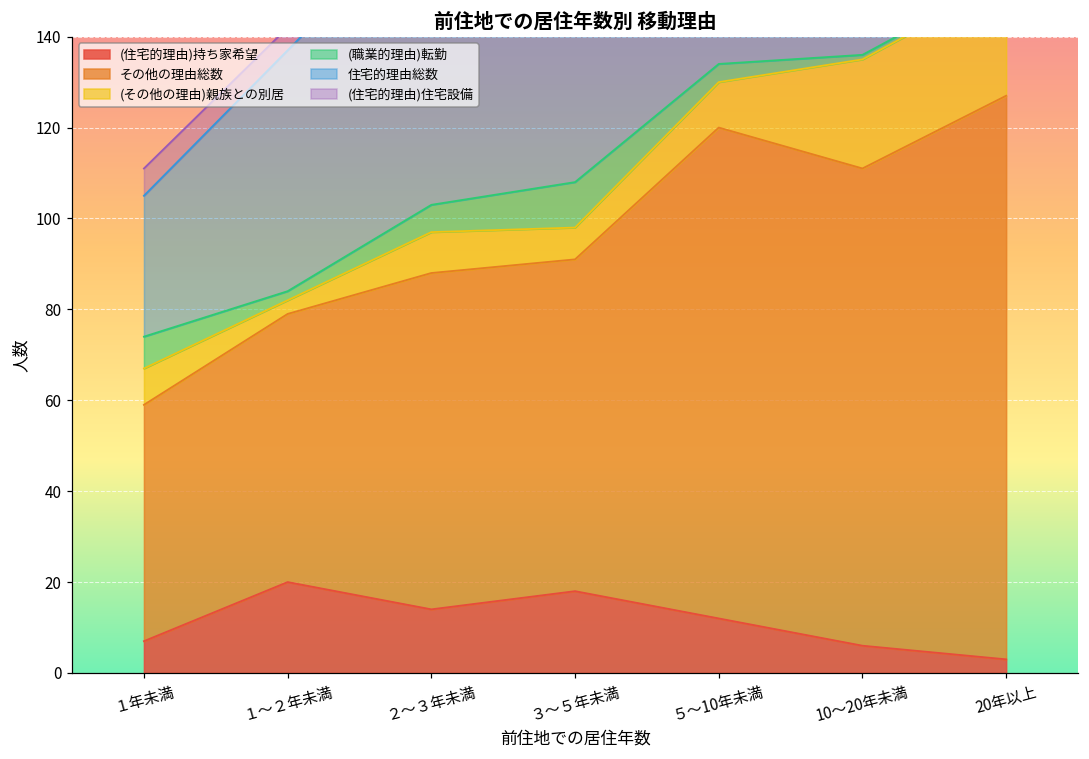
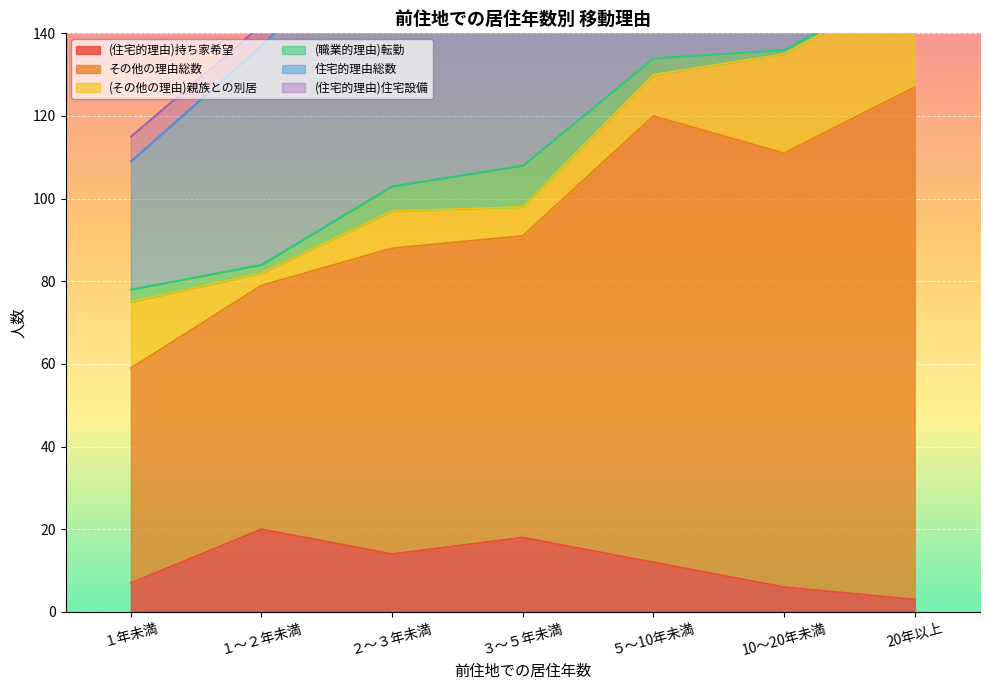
  {
    "(その他の理由)親族との別居": {
-     "１年未満": 8,
+     "１年未満": 16,
      "１～２年未満": 3,
      "２～３年未満": 9,
      "３～５年未満": 7,
      "５～10年未満": 10,
      "10～20年未満": 24
    },
    "(職業的理由)転勤": {
-     "１年未満": 7,
+     "１年未満": 3,
      "１～２年未満": 2,
      "２～３年未満": 6,
      "３～５年未満": 10,
      "５～10年未満": 4,
      "10～20年未満": 1
    },
    "住宅的理由総数": {
      "１年未満": 31
    },
    "(住宅的理由)住宅設備": {
      "１年未満": 6
    }
  }
